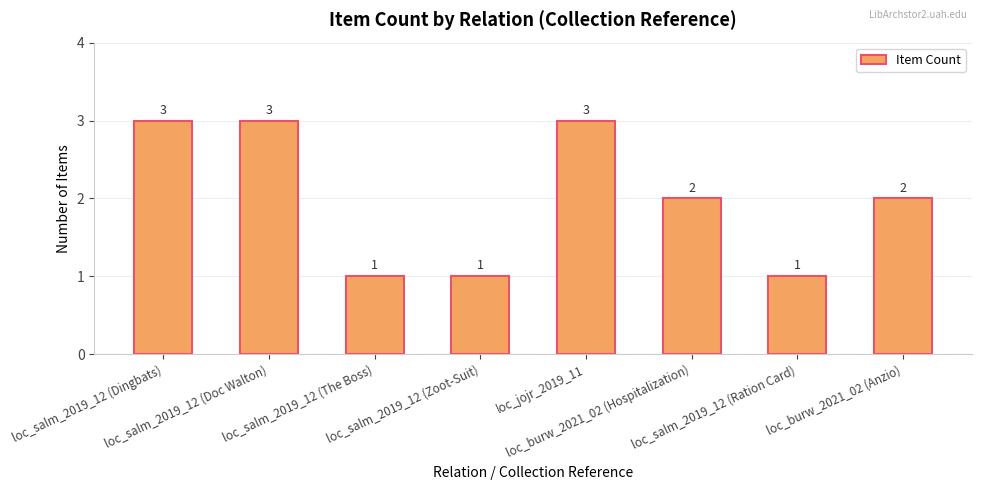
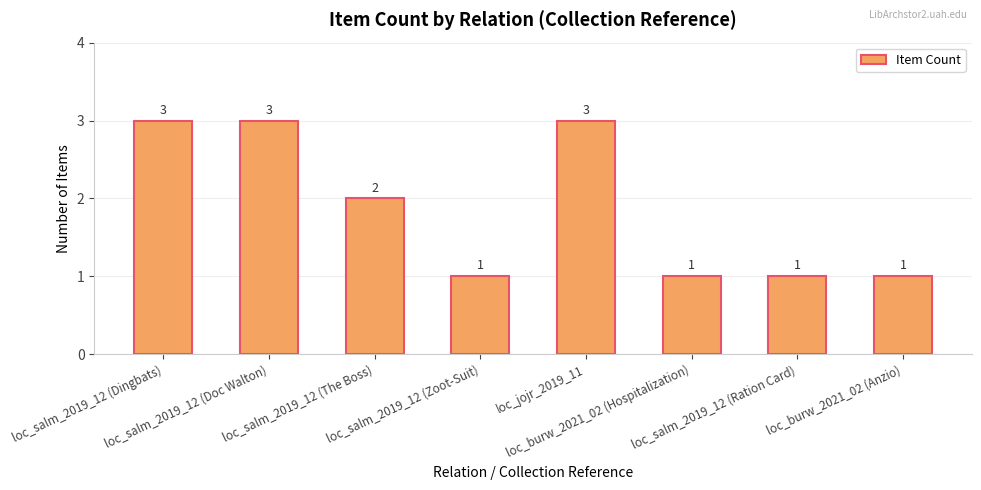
  {
    "loc_salm_2019_12 (Dingbats)": 3,
    "loc_salm_2019_12 (Doc Walton)": 3,
-   "loc_salm_2019_12 (The Boss)": 1,
+   "loc_salm_2019_12 (The Boss)": 2,
    "loc_salm_2019_12 (Zoot-Suit)": 1,
    "loc_jojr_2019_11": 3,
-   "loc_burw_2021_02 (Hospitalization)": 2,
+   "loc_burw_2021_02 (Hospitalization)": 1,
    "loc_salm_2019_12 (Ration Card)": 1,
-   "loc_burw_2021_02 (Anzio)": 2
+   "loc_burw_2021_02 (Anzio)": 1
  }
